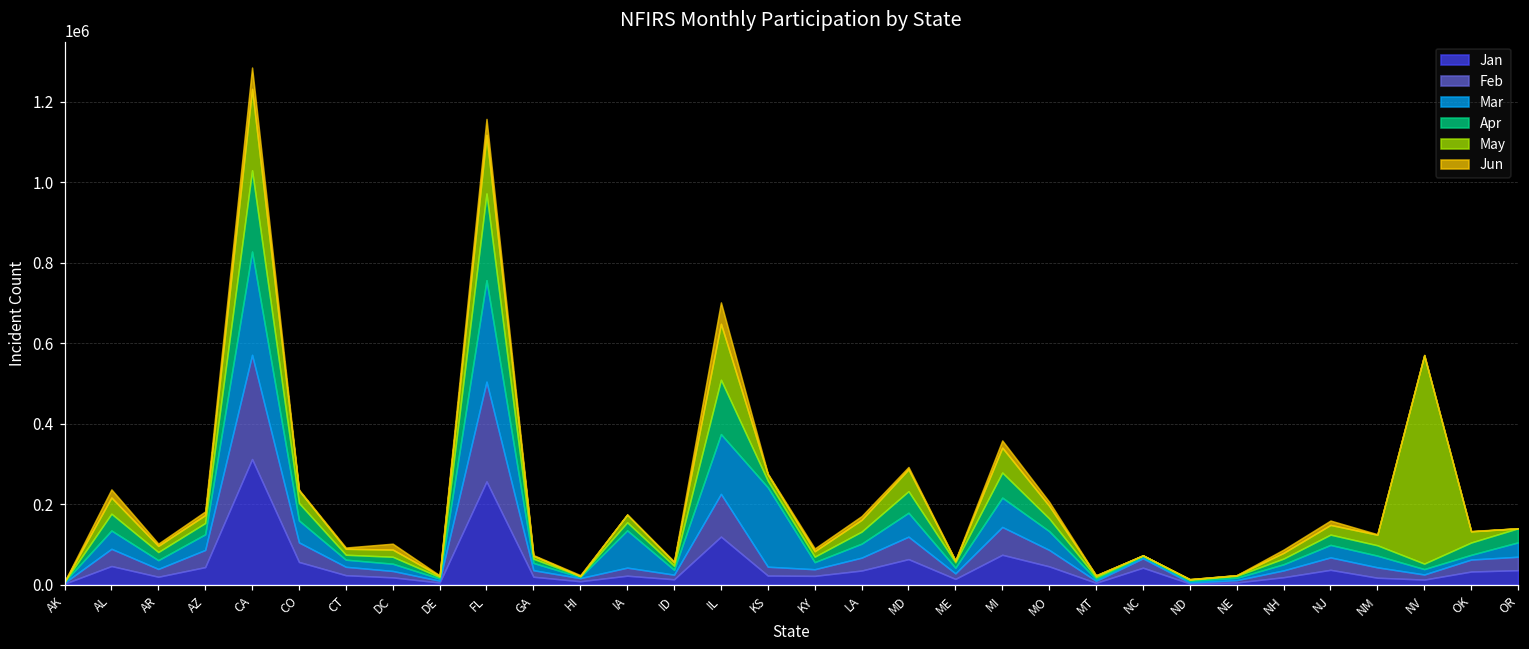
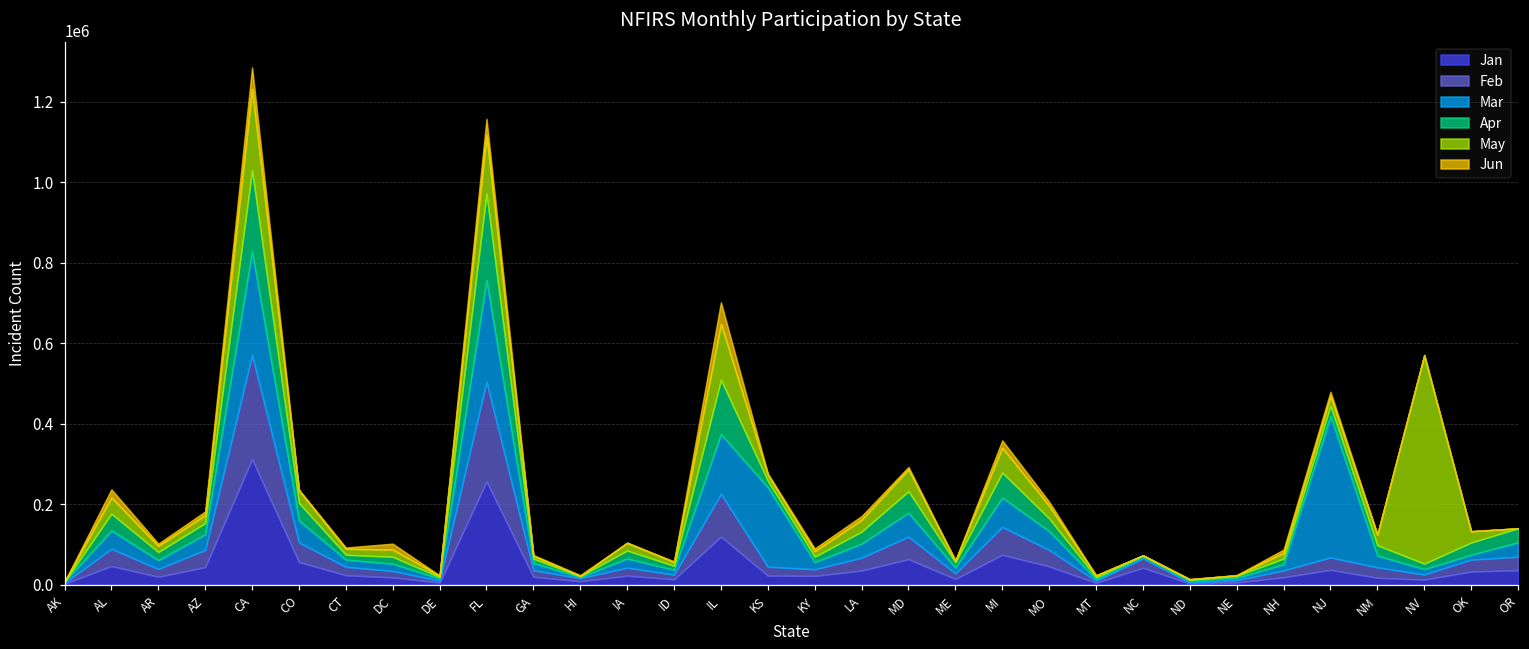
  {
    "Mar": {
      "AL": 50000,
      "AR": 20000,
      "AZ": 40000,
      "CA": 260000,
      "CO": 50000,
      "CT": 20000,
      "DC": 20000,
      "FL": 250000,
      "GA": 20000,
-     "IA": 90000,
+     "IA": 20000,
      "ID": 10000,
      "IL": 150000,
      "KS": 200000,
      "KY": 20000,
      "LA": 30000,
      "MD": 60000,
      "ME": 10000,
      "MI": 70000,
      "MO": 50000,
      "NH": 20000,
-     "NJ": 30000,
+     "NJ": 350000,
      "NM": 30000,
      "NV": 10000,
      "OK": 10000,
      "OR": 40000
    },
    "Apr": {
      "AL": 40000,
      "AR": 20000,
      "AZ": 30000,
      "CA": 200000,
      "CO": 40000,
      "CT": 10000,
      "DC": 20000,
      "FL": 220000,
      "GA": 10000,
      "IA": 20000,
      "ID": 10000,
      "IL": 130000,
      "KS": 20000,
      "KY": 10000,
      "LA": 30000,
      "MD": 50000,
      "MI": 60000,
      "MO": 30000,
      "NH": 10000,
      "NJ": 30000,
      "NM": 30000,
      "NV": 10000,
      "OK": 30000
    },
    "May": {
      "AL": 40000,
      "AZ": 20000,
      "CA": 200000,
      "DC": 20000,
      "FL": 150000,
      "IL": 140000,
      "LA": 30000,
      "MI": 60000,
      "MO": 30000,
      "NH": 10000,
      "NJ": 20000
    },
    "Jun": {
      "AL": 20000,
      "AZ": 10000,
      "CA": 50000,
      "DC": 10000,
      "FL": 40000,
      "IL": 50000,
      "LA": 10000,
      "MI": 20000,
      "MO": 10000,
      "NH": 10000,
      "NJ": 10000
    }
  }
